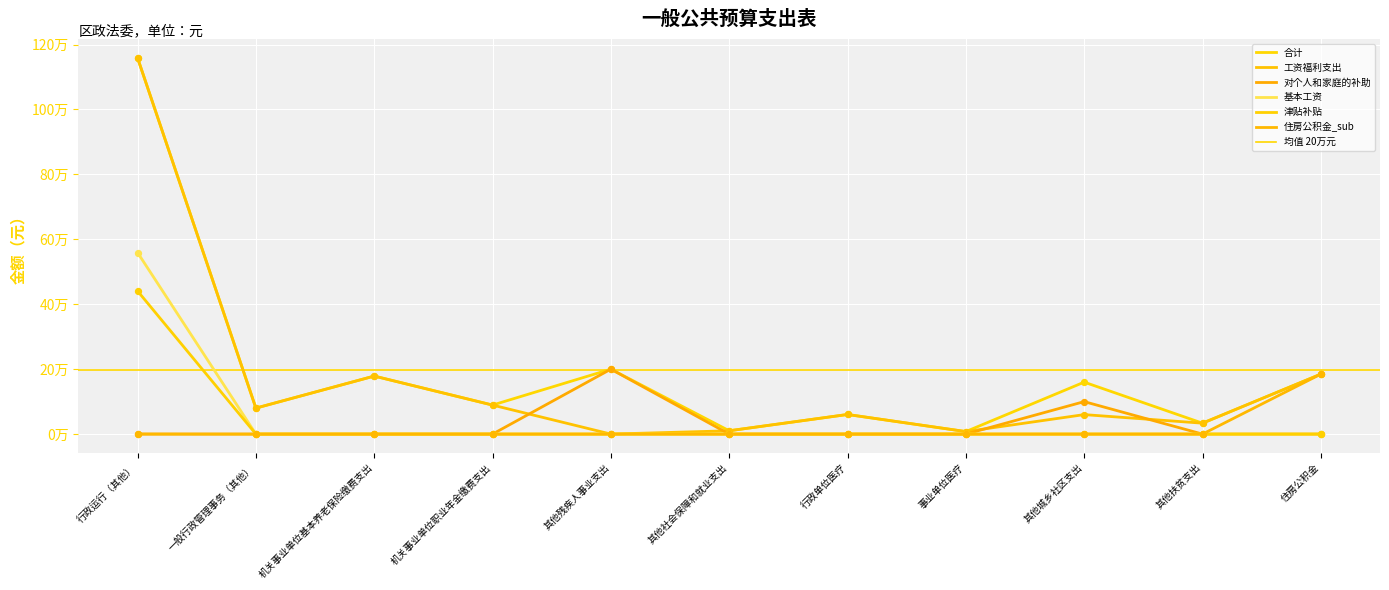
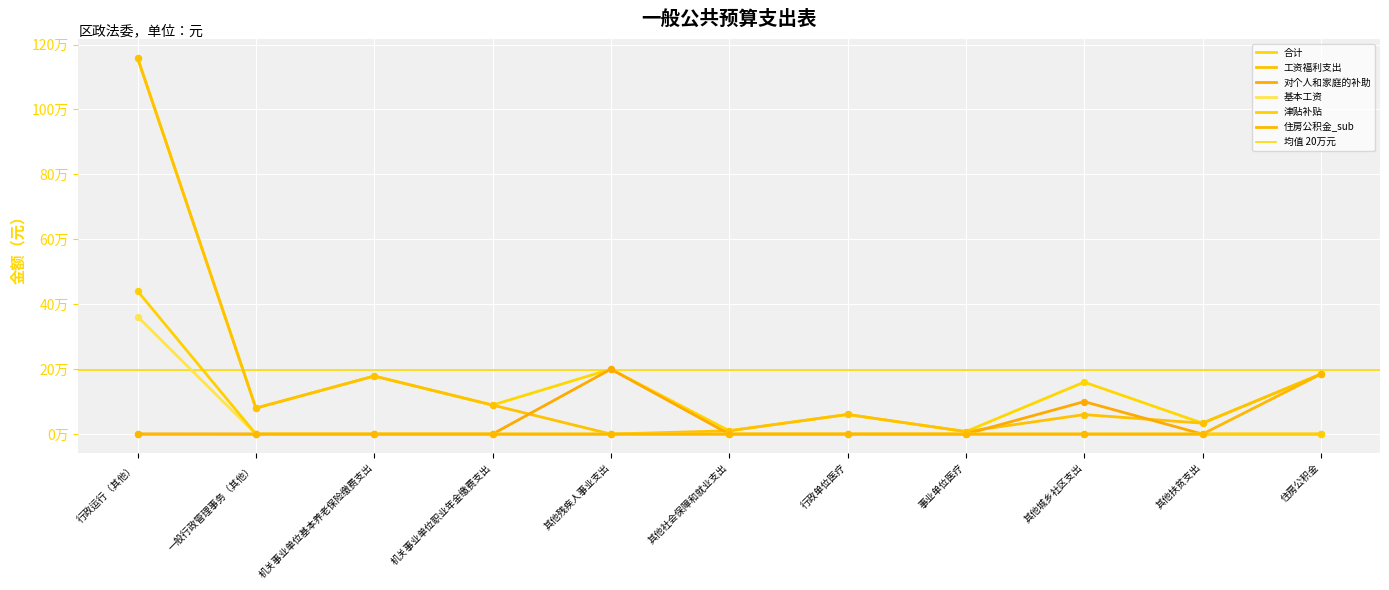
  {
    "基本工资": {
-     "行政运行（其他）": "56万"
+     "行政运行（其他）": "36万"
    }
  }
